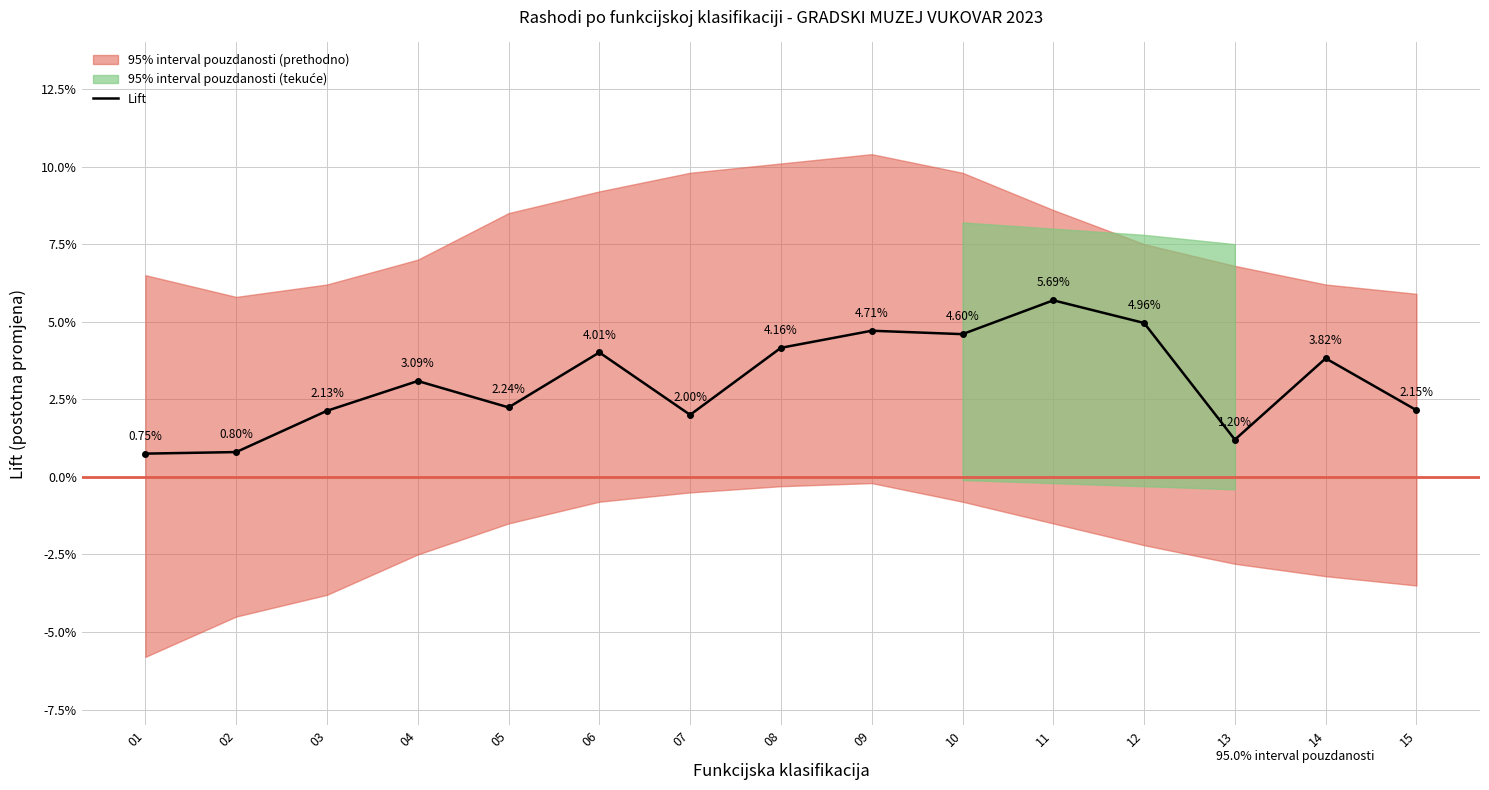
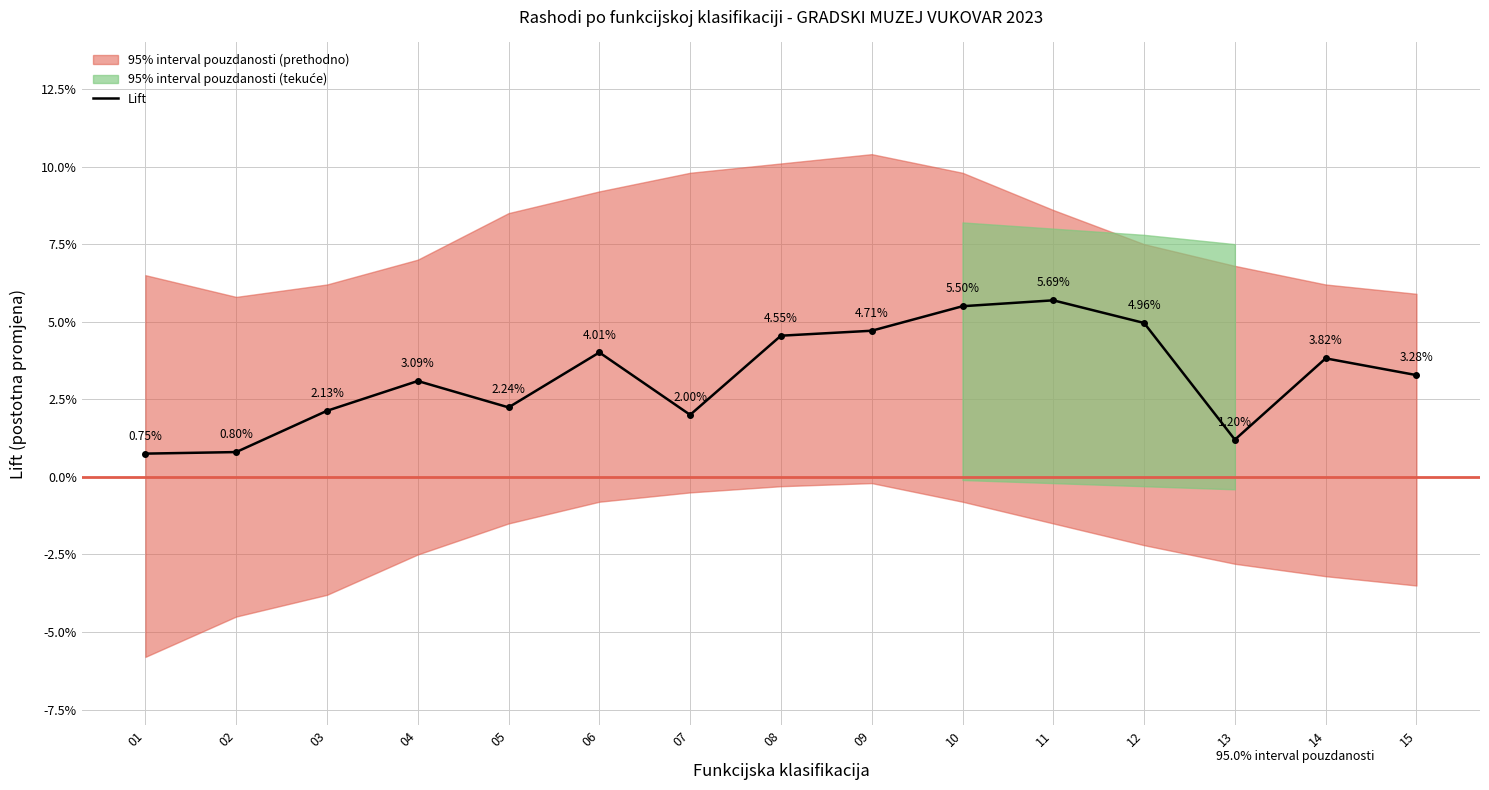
  {
    "Lift": {
      "01": "0.75%",
      "02": "0.80%",
      "03": "2.13%",
      "04": "3.09%",
      "05": "2.24%",
      "06": "4.01%",
      "07": "2.00%",
-     "08": "4.16%",
+     "08": "4.55%",
      "09": "4.71%",
-     "10": "4.60%",
+     "10": "5.50%",
      "11": "5.69%",
      "12": "4.96%",
      "13": "1.20%",
      "14": "3.82%",
-     "15": "2.15%"
+     "15": "3.28%"
    }
  }
